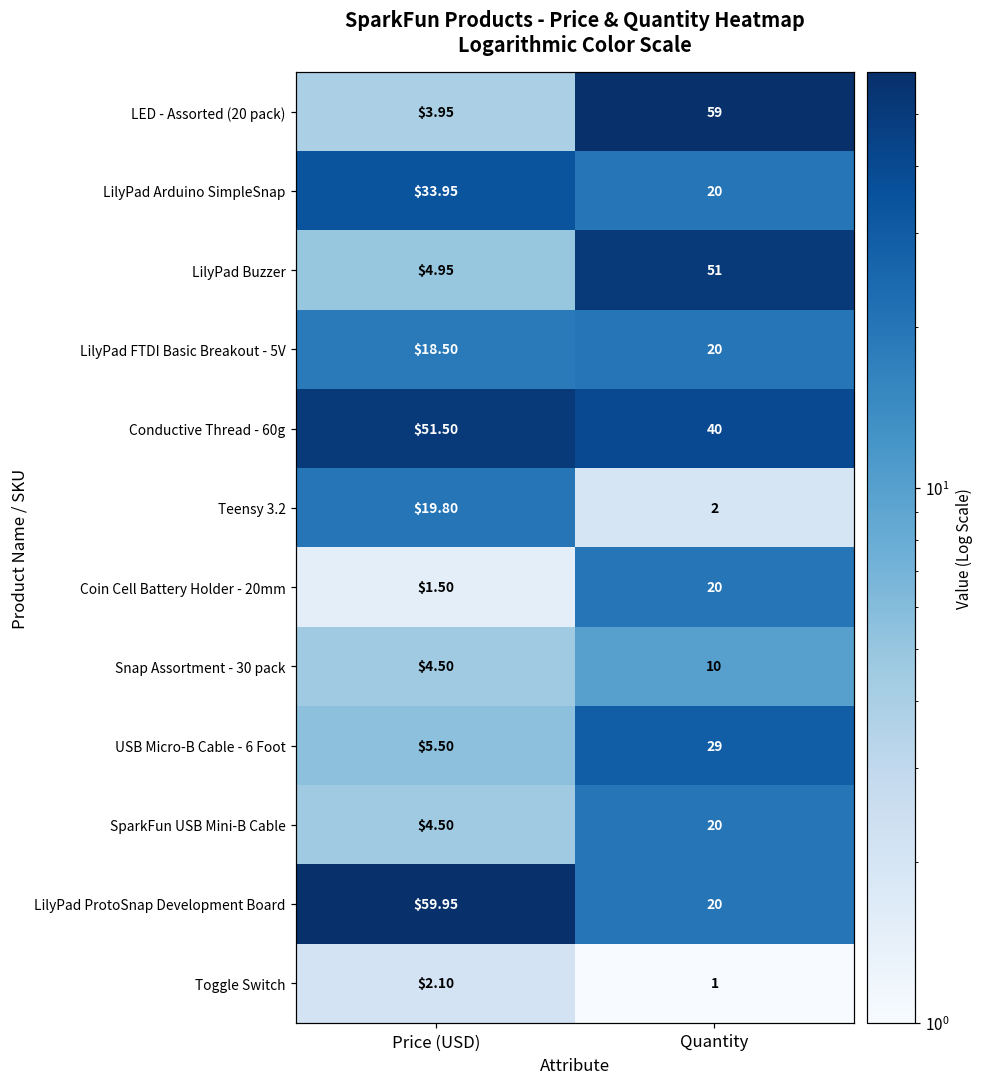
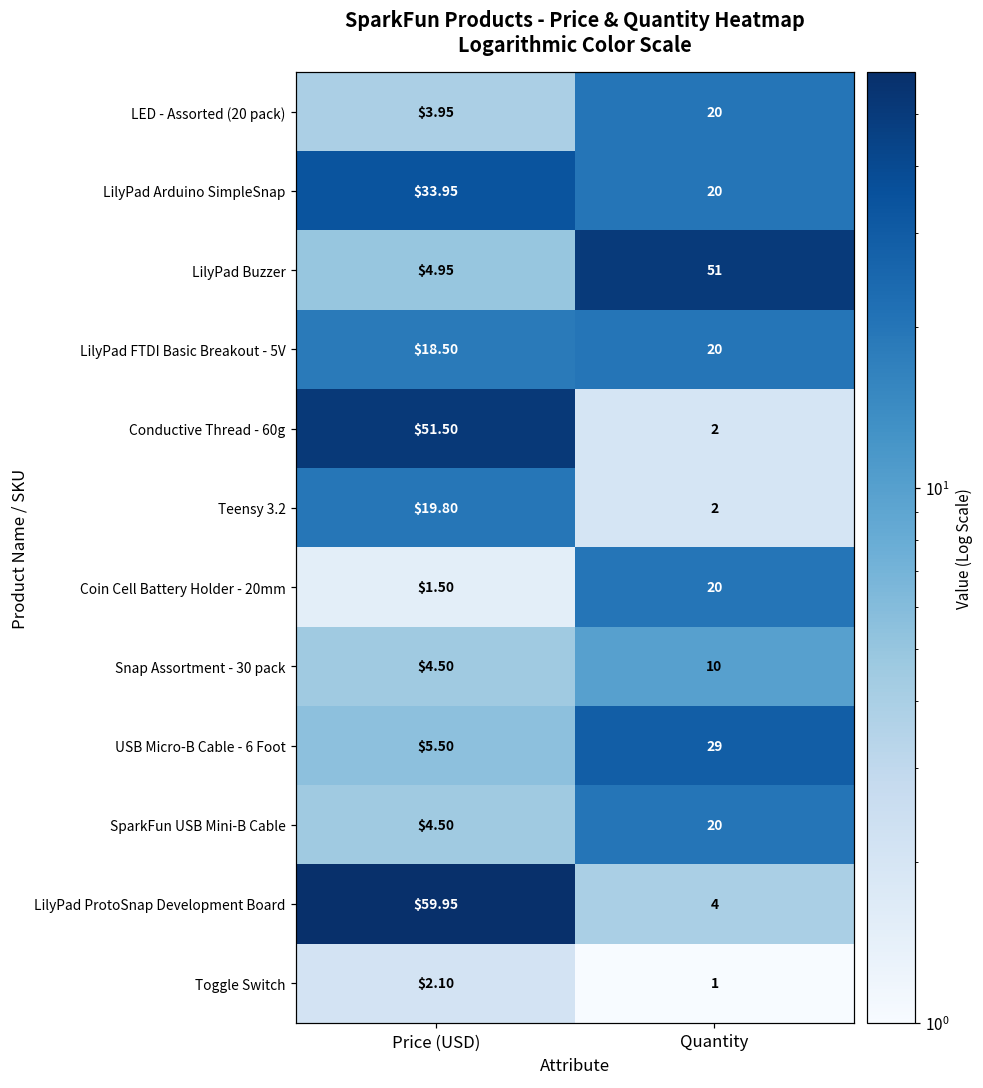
  {
    "LED - Assorted (20 pack)": {
      "Price (USD)": "$3.95",
-     "Quantity": "59"
+     "Quantity": "20"
    },
    "LilyPad Arduino SimpleSnap": {
      "Price (USD)": "$33.95",
      "Quantity": "20"
    },
    "LilyPad Buzzer": {
      "Price (USD)": "$4.95",
      "Quantity": "51"
    },
    "LilyPad FTDI Basic Breakout - 5V": {
      "Price (USD)": "$18.50",
      "Quantity": "20"
    },
    "Conductive Thread - 60g": {
      "Price (USD)": "$51.50",
-     "Quantity": "40"
+     "Quantity": "2"
    },
    "Teensy 3.2": {
      "Price (USD)": "$19.80",
      "Quantity": "2"
    },
    "Coin Cell Battery Holder - 20mm": {
      "Price (USD)": "$1.50",
      "Quantity": "20"
    },
    "Snap Assortment - 30 pack": {
      "Price (USD)": "$4.50",
      "Quantity": "10"
    },
    "USB Micro-B Cable - 6 Foot": {
      "Price (USD)": "$5.50",
      "Quantity": "29"
    },
    "SparkFun USB Mini-B Cable": {
      "Price (USD)": "$4.50",
      "Quantity": "20"
    },
    "LilyPad ProtoSnap Development Board": {
      "Price (USD)": "$59.95",
-     "Quantity": "20"
+     "Quantity": "4"
    },
    "Toggle Switch": {
      "Price (USD)": "$2.10",
      "Quantity": "1"
    }
  }
